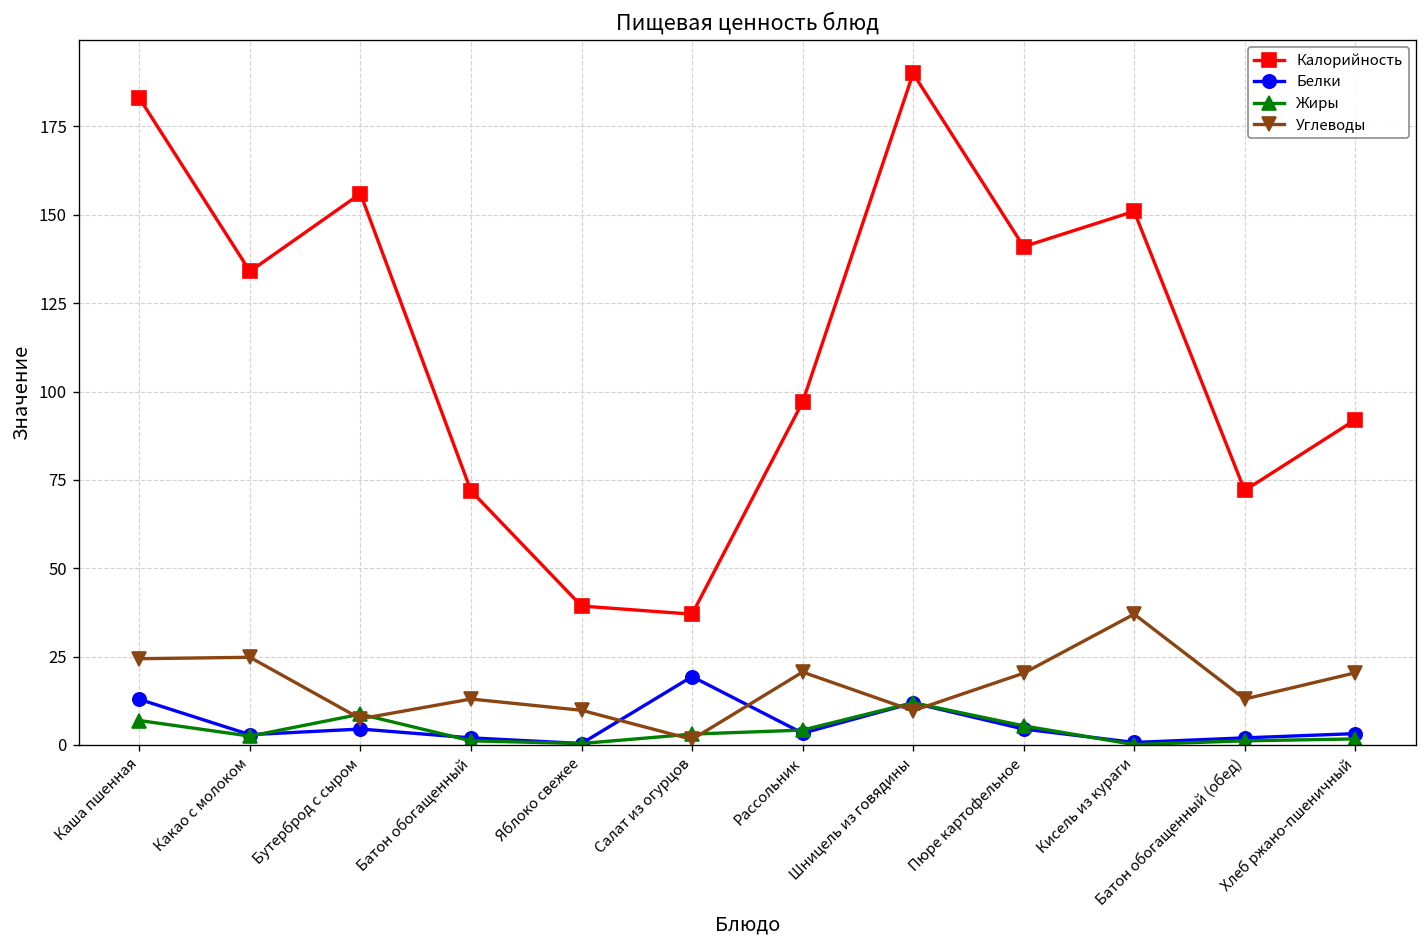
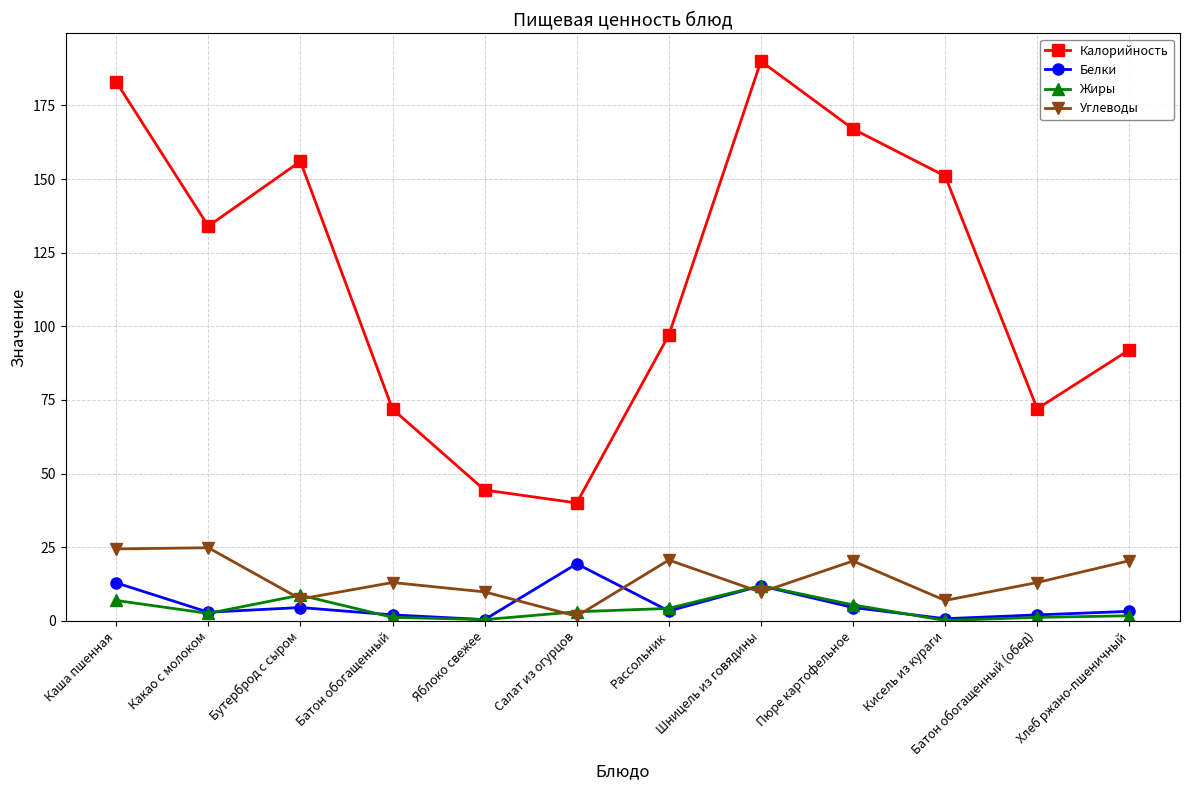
  {
    "Калорийность": {
      "Каша пшенная": 183,
      "Какао с молоком": 134,
      "Бутерброд с сыром": 156,
      "Батон обогащенный": 72,
-     "Яблоко свежее": 39,
-     "Салат из огурцов": 37,
+     "Яблоко свежее": 44,
+     "Салат из огурцов": 40,
      "Рассольник": 97,
      "Шницель из говядины": 190,
-     "Пюре картофельное": 141,
+     "Пюре картофельное": 167,
      "Кисель из кураги": 151,
      "Батон обогащенный (обед)": 72,
      "Хлеб ржано-пшеничный": 92
    },
    "Белки": {
      "Каша пшенная": 13,
      "Бутерброд с сыром": 5,
      "Салат из огурцов": 19,
      "Рассольник": 3,
      "Пюре картофельное": 5,
      "Хлеб ржано-пшеничный": 3
    },
    "Жиры": {
      "Каша пшенная": 7,
      "Бутерброд с сыром": 9,
      "Салат из огурцов": 3,
      "Рассольник": 4,
      "Пюре картофельное": 5,
      "Хлеб ржано-пшеничный": 2
    },
    "Углеводы": {
      "Каша пшенная": 24,
      "Какао с молоком": 25,
      "Бутерброд с сыром": 7,
      "Батон обогащенный": 13,
      "Яблоко свежее": 10,
      "Салат из огурцов": 2,
      "Рассольник": 21,
      "Шницель из говядины": 10,
      "Пюре картофельное": 20,
-     "Кисель из кураги": 37,
+     "Кисель из кураги": 7,
      "Батон обогащенный (обед)": 13,
      "Хлеб ржано-пшеничный": 20
    }
  }
